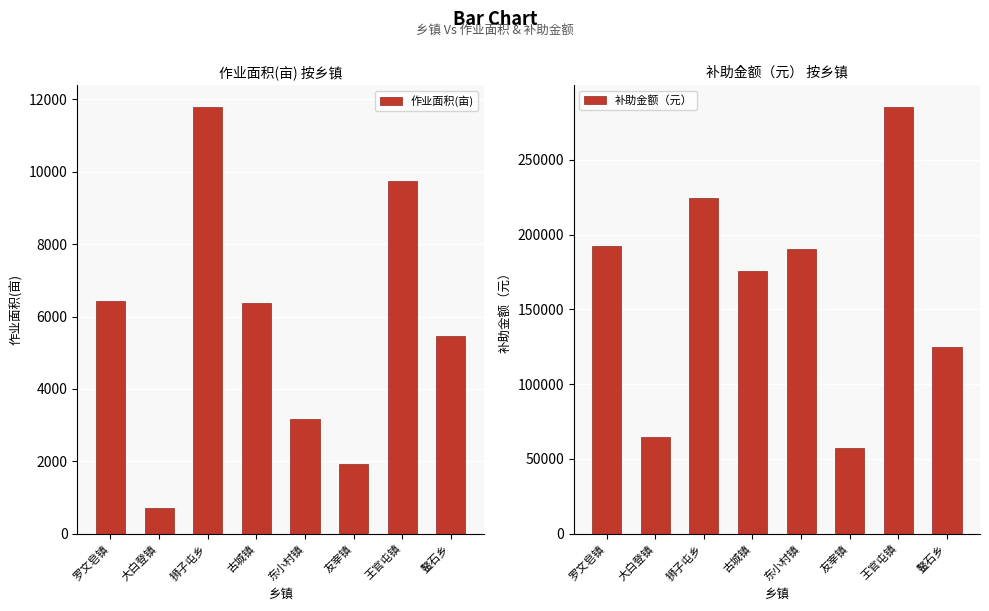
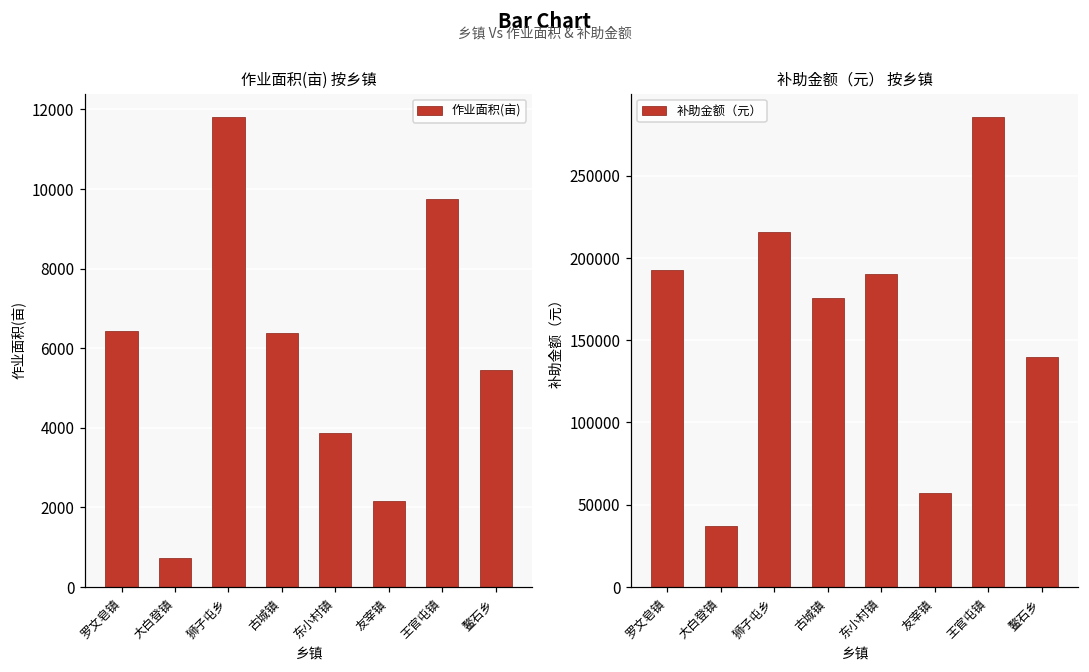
  {
    "作业面积(亩) 按乡镇": {
      "罗文皂镇": 6400,
      "大白登镇": 700,
      "狮子屯乡": 11800,
      "古城镇": 6400,
-     "东小村镇": 3200,
-     "友宰镇": 1900,
+     "东小村镇": 3900,
+     "友宰镇": 2100,
      "王官屯镇": 9700,
      "鳌石乡": 5500
    },
    "补助金额（元） 按乡镇": {
      "罗文皂镇": 193000,
-     "大白登镇": 65000,
-     "狮子屯乡": 224000,
+     "大白登镇": 37000,
+     "狮子屯乡": 216000,
      "古城镇": 176000,
      "东小村镇": 190000,
      "友宰镇": 57000,
      "王官屯镇": 286000,
-     "鳌石乡": 125000
+     "鳌石乡": 140000
    }
  }
